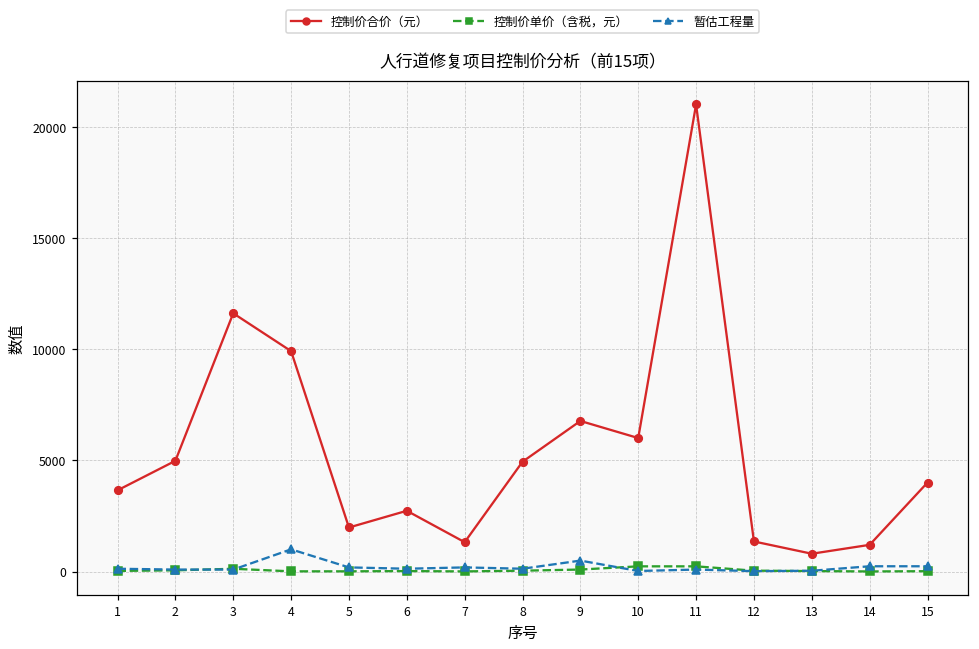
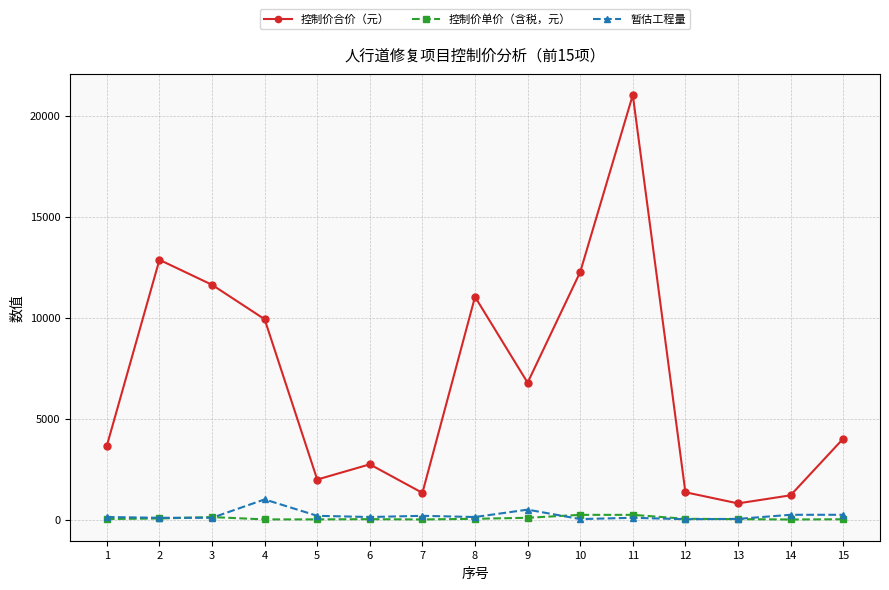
  {
    "控制价合价（元）": {
      "1": 3700,
-     "2": 5000,
+     "2": 12900,
      "3": 11600,
      "4": 9900,
      "5": 2000,
      "6": 2700,
      "7": 1300,
-     "8": 4900,
+     "8": 11000,
      "9": 6800,
-     "10": 6000,
+     "10": 12300,
      "11": 21000,
      "12": 1400,
      "13": 800,
      "14": 1200,
      "15": 4000
    },
    "控制价单价（含税，元）": {
      "4": 0,
      "5": 0,
      "7": 0,
      "9": 100,
      "10": 200,
      "11": 200,
      "14": 0,
      "15": 0
    },
    "暂估工程量": {
      "4": 1000,
      "5": 200,
      "7": 200,
      "9": 500,
      "10": 0,
      "11": 100,
      "14": 200,
      "15": 200
    }
  }
